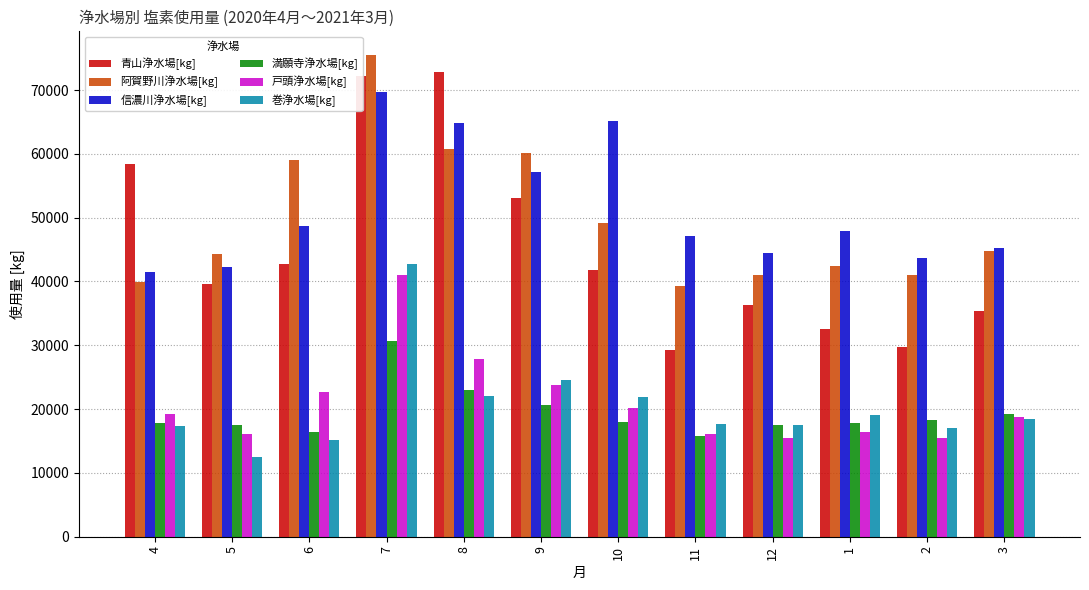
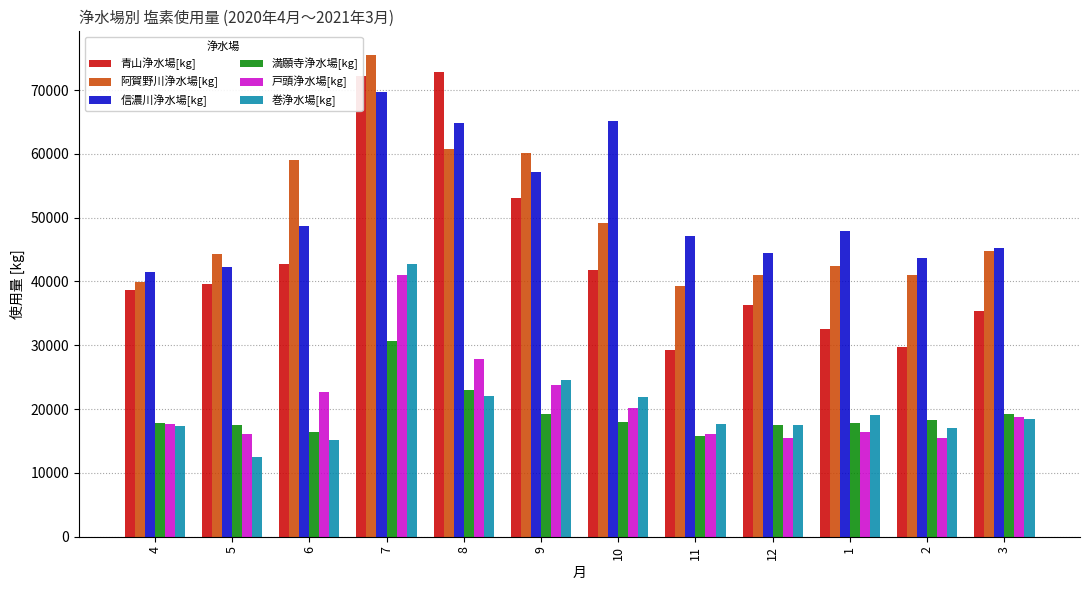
  {
    "青山浄水場[kg]": {
-     "4": 58000,
+     "4": 39000,
      "5": 40000,
      "6": 43000,
      "8": 73000,
      "9": 53000,
      "10": 42000,
      "11": 29000,
      "12": 36000,
      "1": 32000,
      "2": 30000,
      "3": 35000
    },
    "阿賀野川浄水場[kg]": {
      "4": 40000,
      "5": 44000,
      "6": 59000,
      "7": 75000,
      "8": 61000,
      "9": 60000,
      "10": 49000,
      "11": 39000,
      "12": 41000,
      "1": 42000,
      "2": 41000,
      "3": 45000
    },
    "信濃川浄水場[kg]": {
      "4": 41000,
      "5": 42000,
      "6": 49000,
      "7": 70000,
      "8": 65000,
      "9": 57000,
      "10": 65000,
      "11": 47000,
      "12": 44000,
      "1": 48000,
      "2": 44000,
      "3": 45000
    },
    "満願寺浄水場[kg]": {
      "4": 18000,
      "5": 18000,
      "6": 16000,
      "7": 31000,
      "8": 23000,
-     "9": 21000,
+     "9": 19000,
      "10": 18000,
      "11": 16000,
      "12": 18000,
      "1": 18000,
      "2": 18000,
      "3": 19000
    },
    "戸頭浄水場[kg]": {
-     "4": 19000,
+     "4": 18000,
      "5": 16000,
      "6": 23000,
      "7": 41000,
      "8": 28000,
      "9": 24000,
      "10": 20000,
      "11": 16000,
      "12": 15000,
      "1": 16000,
      "2": 15000,
      "3": 19000
    },
    "巻浄水場[kg]": {
      "4": 17000,
      "5": 12000,
      "6": 15000,
      "7": 43000,
      "8": 22000,
      "9": 25000,
      "10": 22000,
      "11": 18000,
      "12": 17000,
      "1": 19000,
      "2": 17000,
      "3": 18000
    }
  }
